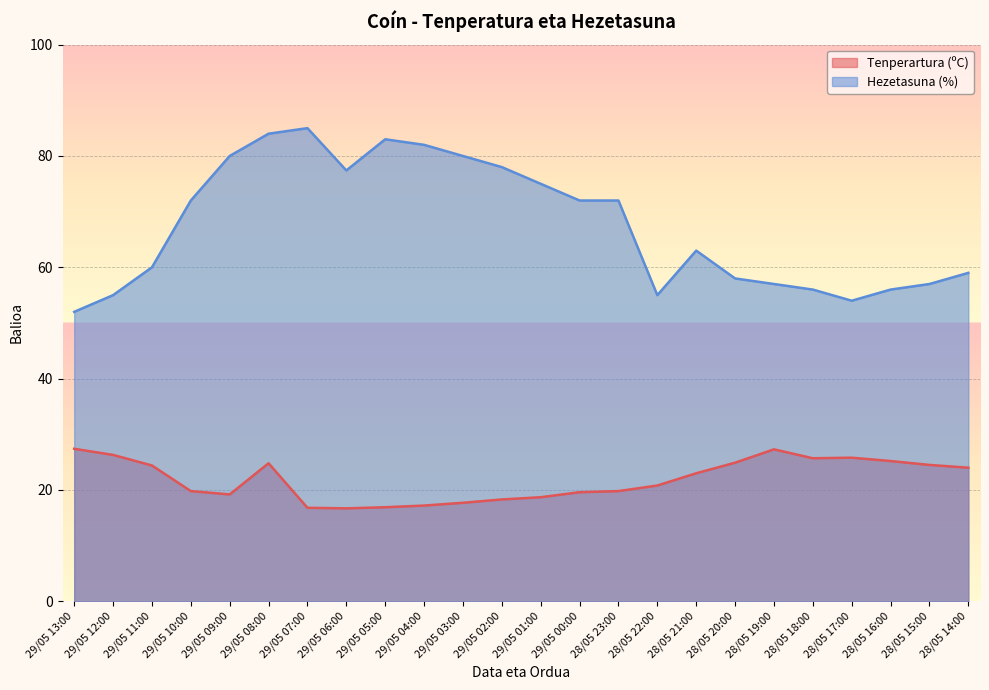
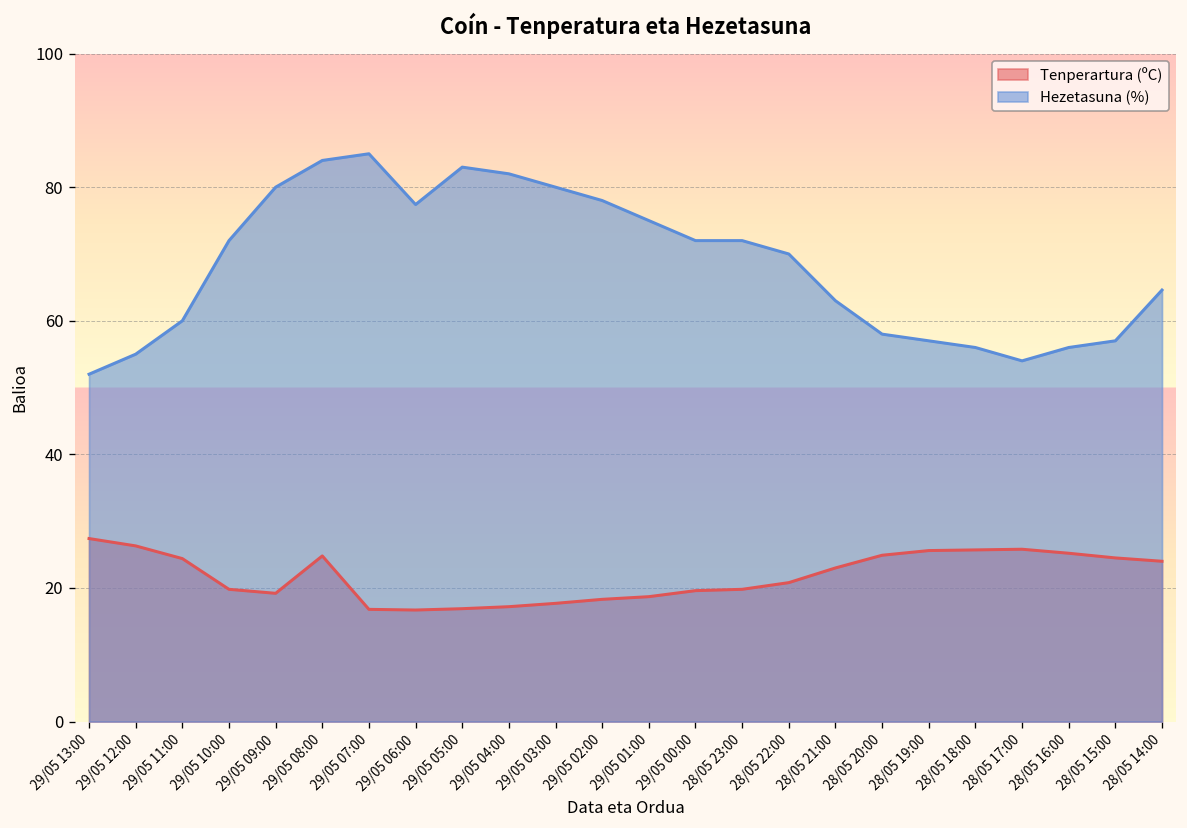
  {
    "Tenperartura (ºC)": {
      "29/05 13:00": 27,
      "29/05 12:00": 26,
      "29/05 11:00": 24,
      "29/05 10:00": 20,
      "29/05 09:00": 19,
      "29/05 08:00": 25,
      "29/05 07:00": 17,
      "29/05 06:00": 17,
      "29/05 05:00": 17,
      "29/05 04:00": 17,
      "29/05 03:00": 18,
      "29/05 02:00": 18,
      "29/05 01:00": 19,
      "29/05 00:00": 20,
      "28/05 23:00": 20,
      "28/05 22:00": 21,
      "28/05 21:00": 23,
      "28/05 20:00": 25,
-     "28/05 19:00": 27,
+     "28/05 19:00": 26,
      "28/05 18:00": 26,
      "28/05 17:00": 26,
      "28/05 16:00": 25,
      "28/05 15:00": 25,
      "28/05 14:00": 24
    },
    "Hezetasuna (%)": {
      "29/05 13:00": 52,
      "29/05 12:00": 55,
      "29/05 11:00": 60,
      "29/05 10:00": 72,
      "29/05 09:00": 80,
      "29/05 08:00": 84,
      "29/05 07:00": 85,
      "29/05 06:00": 77,
      "29/05 05:00": 83,
      "29/05 04:00": 82,
      "29/05 03:00": 80,
      "29/05 02:00": 78,
      "29/05 01:00": 75,
      "29/05 00:00": 72,
      "28/05 23:00": 72,
-     "28/05 22:00": 55,
+     "28/05 22:00": 70,
      "28/05 21:00": 63,
      "28/05 20:00": 58,
      "28/05 19:00": 57,
      "28/05 18:00": 56,
      "28/05 17:00": 54,
      "28/05 16:00": 56,
      "28/05 15:00": 57,
-     "28/05 14:00": 59
+     "28/05 14:00": 65
    }
  }
